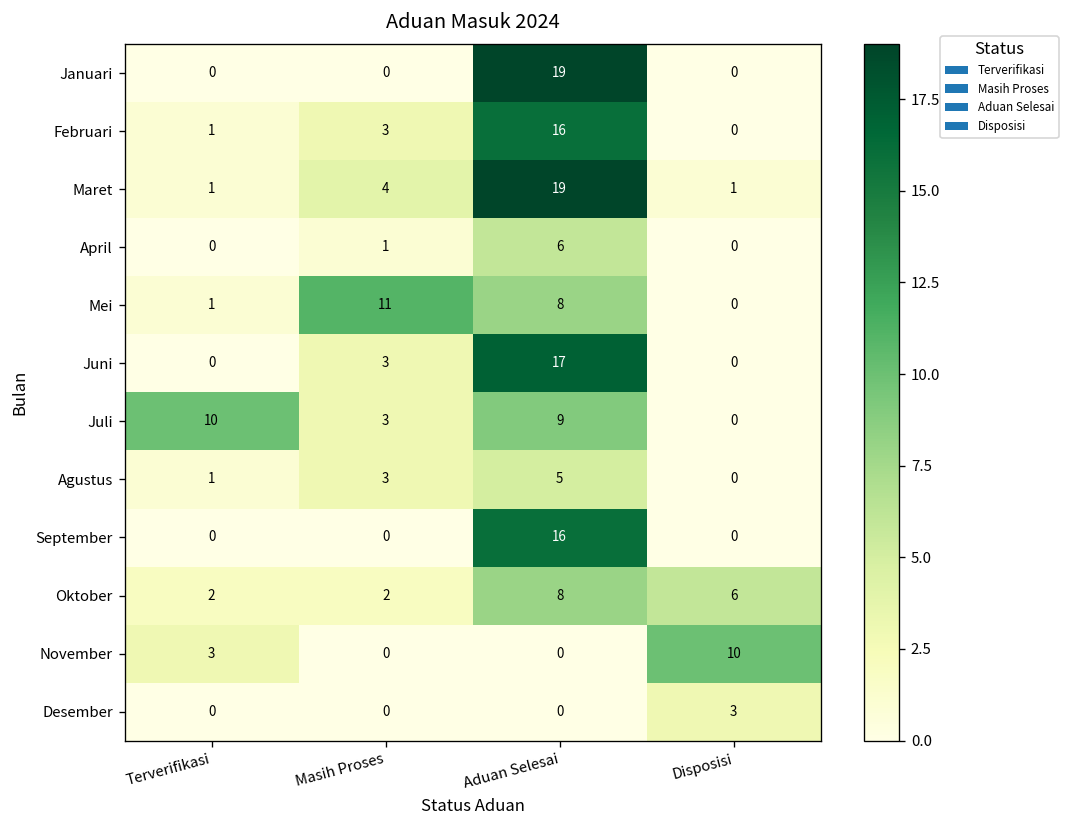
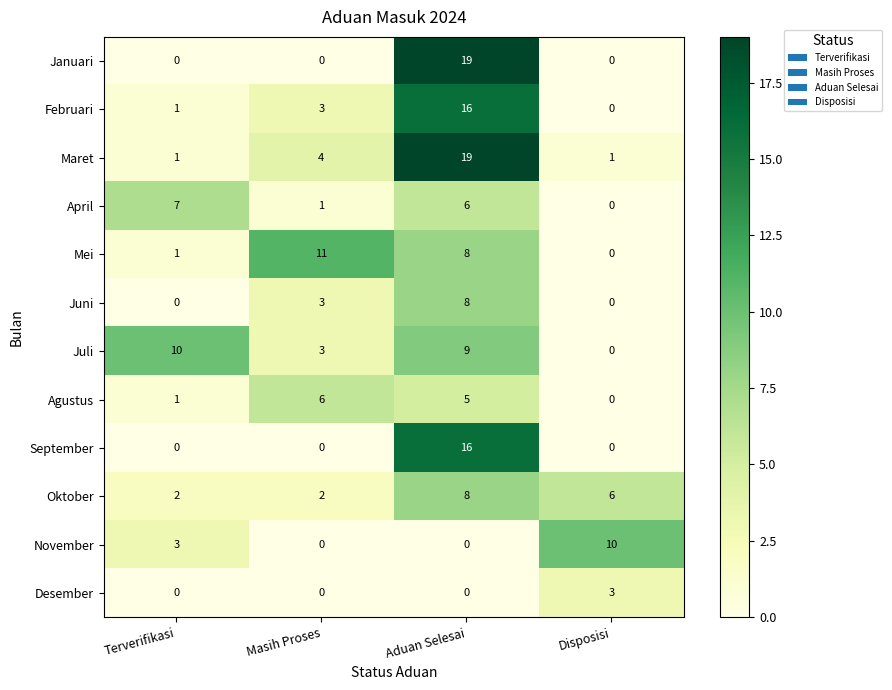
  {
    "Januari": {
      "Terverifikasi": 0,
      "Masih Proses": 0,
      "Aduan Selesai": 19,
      "Disposisi": 0
    },
    "Februari": {
      "Terverifikasi": 1,
      "Masih Proses": 3,
      "Aduan Selesai": 16,
      "Disposisi": 0
    },
    "Maret": {
      "Terverifikasi": 1,
      "Masih Proses": 4,
      "Aduan Selesai": 19,
      "Disposisi": 1
    },
    "April": {
-     "Terverifikasi": 0,
+     "Terverifikasi": 7,
      "Masih Proses": 1,
      "Aduan Selesai": 6,
      "Disposisi": 0
    },
    "Mei": {
      "Terverifikasi": 1,
      "Masih Proses": 11,
      "Aduan Selesai": 8,
      "Disposisi": 0
    },
    "Juni": {
      "Terverifikasi": 0,
      "Masih Proses": 3,
-     "Aduan Selesai": 17,
+     "Aduan Selesai": 8,
      "Disposisi": 0
    },
    "Juli": {
      "Terverifikasi": 10,
      "Masih Proses": 3,
      "Aduan Selesai": 9,
      "Disposisi": 0
    },
    "Agustus": {
      "Terverifikasi": 1,
-     "Masih Proses": 3,
+     "Masih Proses": 6,
      "Aduan Selesai": 5,
      "Disposisi": 0
    },
    "September": {
      "Terverifikasi": 0,
      "Masih Proses": 0,
      "Aduan Selesai": 16,
      "Disposisi": 0
    },
    "Oktober": {
      "Terverifikasi": 2,
      "Masih Proses": 2,
      "Aduan Selesai": 8,
      "Disposisi": 6
    },
    "November": {
      "Terverifikasi": 3,
      "Masih Proses": 0,
      "Aduan Selesai": 0,
      "Disposisi": 10
    },
    "Desember": {
      "Terverifikasi": 0,
      "Masih Proses": 0,
      "Aduan Selesai": 0,
      "Disposisi": 3
    }
  }
